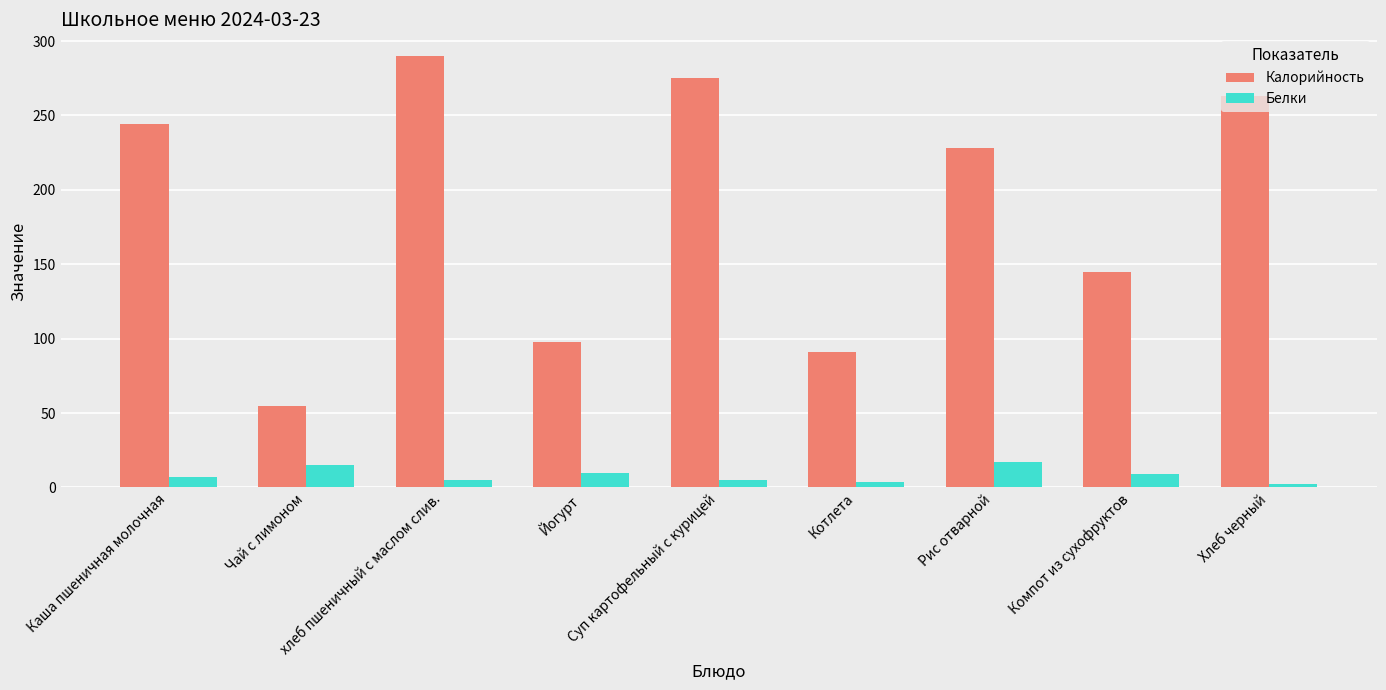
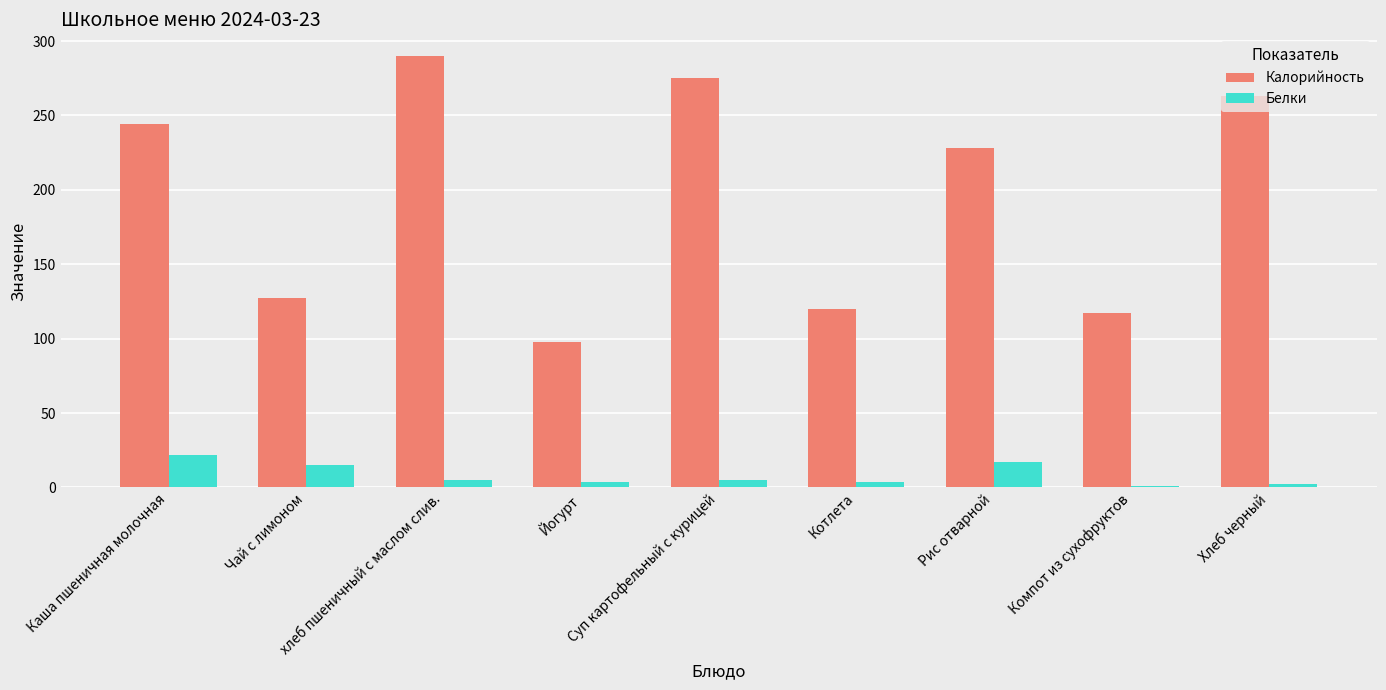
  {
    "Калорийность": {
      "Каша пшеничная молочная": 244,
-     "Чай с лимоном": 55,
+     "Чай с лимоном": 127,
      "хлеб пшеничный с маслом слив.": 290,
      "Йогурт": 98,
      "Суп картофельный с курицей": 275,
-     "Котлета": 91,
+     "Котлета": 120,
      "Рис отварной": 228,
-     "Компот из сухофруктов": 145
+     "Компот из сухофруктов": 117
    },
    "Белки": {
-     "Каша пшеничная молочная": 7,
+     "Каша пшеничная молочная": 22,
      "Чай с лимоном": 15,
      "хлеб пшеничный с маслом слив.": 5,
-     "Йогурт": 10,
+     "Йогурт": 4,
      "Суп картофельный с курицей": 5,
      "Котлета": 4,
      "Рис отварной": 17,
-     "Компот из сухофруктов": 9,
+     "Компот из сухофруктов": 1,
      "Хлеб черный": 2
    }
  }
